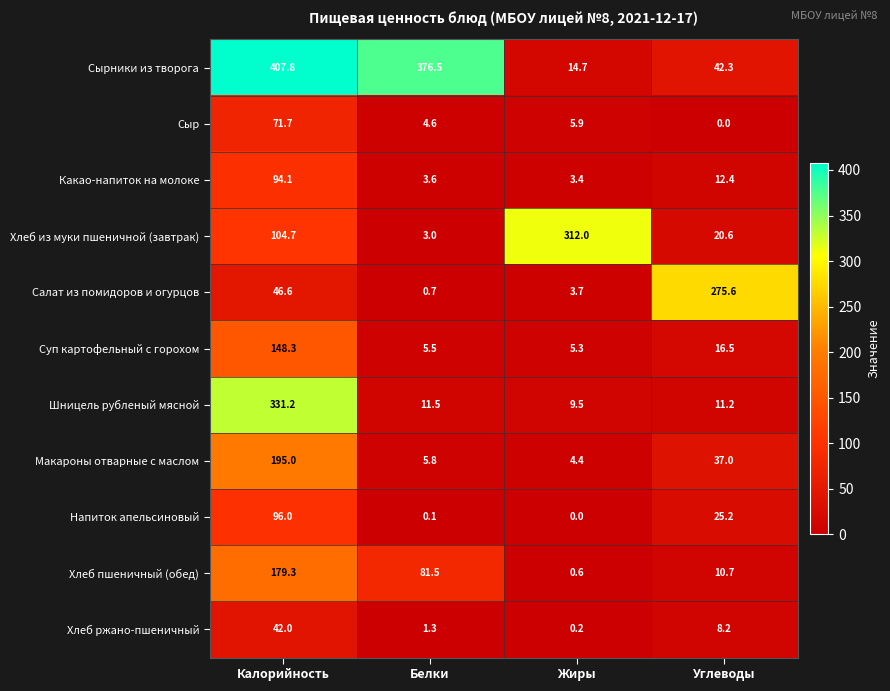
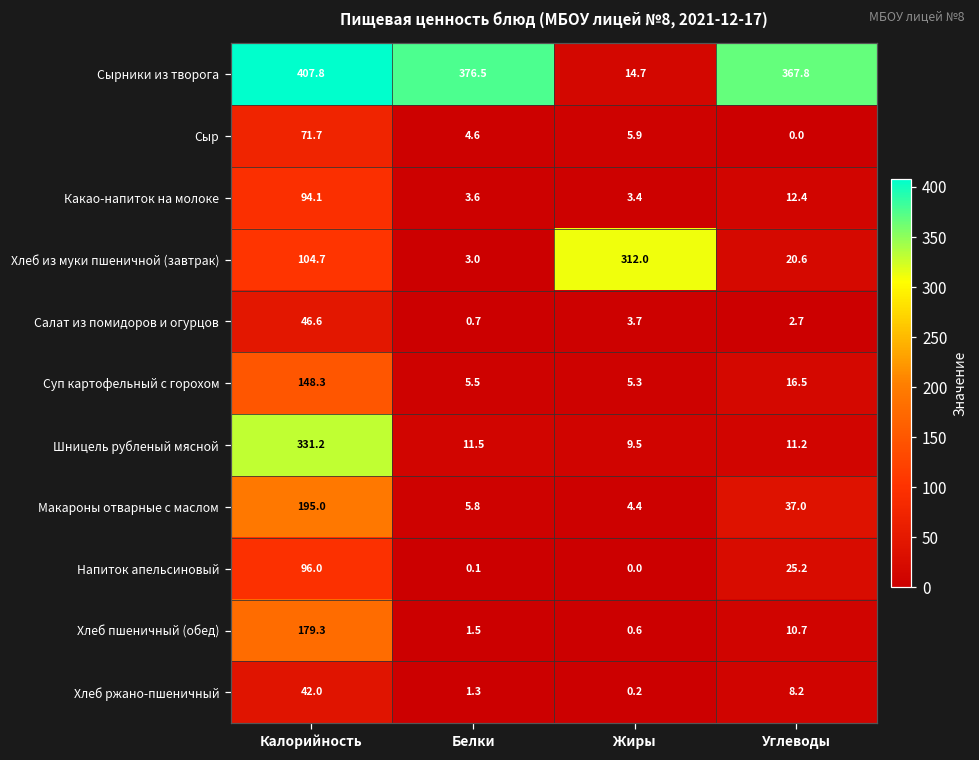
  {
    "Сырники из творога": {
      "Калорийность": 407.8,
      "Белки": 376.5,
      "Жиры": 14.7,
-     "Углеводы": 42.3
+     "Углеводы": 367.8
    },
    "Сыр": {
      "Калорийность": 71.7,
      "Белки": 4.6,
      "Жиры": 5.9,
      "Углеводы": 0.0
    },
    "Какао-напиток на молоке": {
      "Калорийность": 94.1,
      "Белки": 3.6,
      "Жиры": 3.4,
      "Углеводы": 12.4
    },
    "Хлеб из муки пшеничной (завтрак)": {
      "Калорийность": 104.7,
      "Белки": 3.0,
      "Жиры": 312.0,
      "Углеводы": 20.6
    },
    "Салат из помидоров и огурцов": {
      "Калорийность": 46.6,
      "Белки": 0.7,
      "Жиры": 3.7,
-     "Углеводы": 275.6
+     "Углеводы": 2.7
    },
    "Суп картофельный с горохом": {
      "Калорийность": 148.3,
      "Белки": 5.5,
      "Жиры": 5.3,
      "Углеводы": 16.5
    },
    "Шницель рубленый мясной": {
      "Калорийность": 331.2,
      "Белки": 11.5,
      "Жиры": 9.5,
      "Углеводы": 11.2
    },
    "Макароны отварные с маслом": {
      "Калорийность": 195.0,
      "Белки": 5.8,
      "Жиры": 4.4,
      "Углеводы": 37.0
    },
    "Напиток апельсиновый": {
      "Калорийность": 96.0,
      "Белки": 0.1,
      "Жиры": 0.0,
      "Углеводы": 25.2
    },
    "Хлеб пшеничный (обед)": {
      "Калорийность": 179.3,
-     "Белки": 81.5,
+     "Белки": 1.5,
      "Жиры": 0.6,
      "Углеводы": 10.7
    },
    "Хлеб ржано-пшеничный": {
      "Калорийность": 42.0,
      "Белки": 1.3,
      "Жиры": 0.2,
      "Углеводы": 8.2
    }
  }
